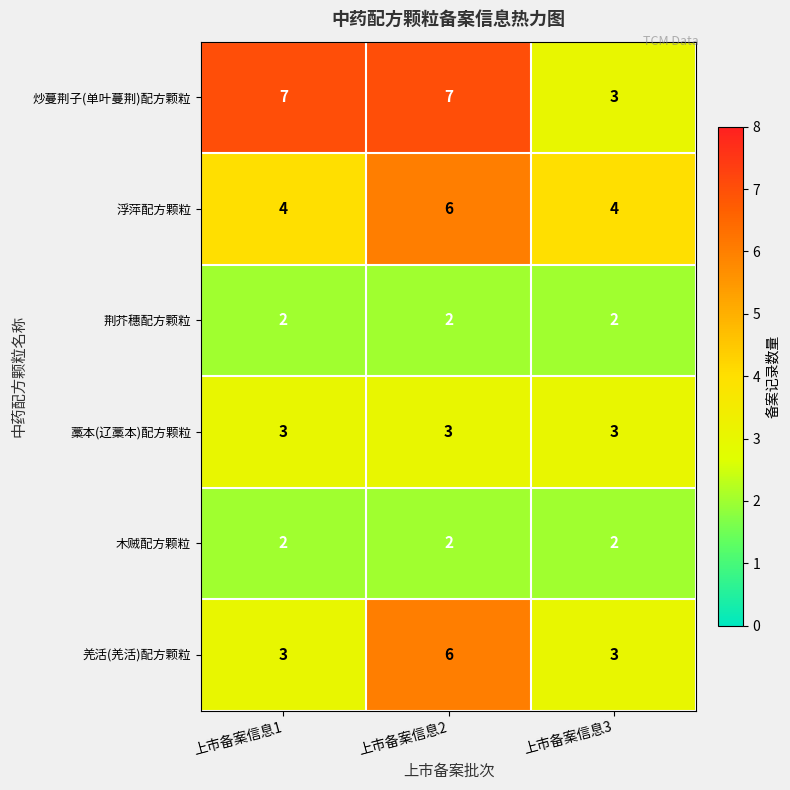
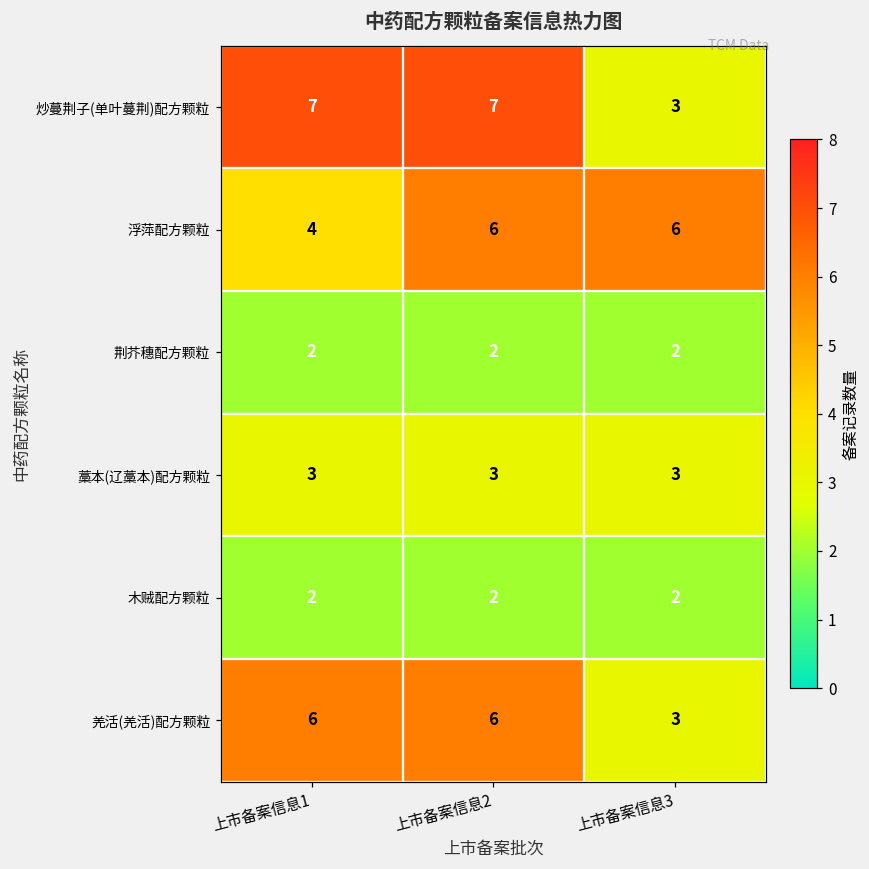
  {
    "炒蔓荆子(单叶蔓荆)配方颗粒": {
      "上市备案信息1": 7,
      "上市备案信息2": 7,
      "上市备案信息3": 3
    },
    "浮萍配方颗粒": {
      "上市备案信息1": 4,
      "上市备案信息2": 6,
-     "上市备案信息3": 4
+     "上市备案信息3": 6
    },
    "荆芥穗配方颗粒": {
      "上市备案信息1": 2,
      "上市备案信息2": 2,
      "上市备案信息3": 2
    },
    "藁本(辽藁本)配方颗粒": {
      "上市备案信息1": 3,
      "上市备案信息2": 3,
      "上市备案信息3": 3
    },
    "木贼配方颗粒": {
      "上市备案信息1": 2,
      "上市备案信息2": 2,
      "上市备案信息3": 2
    },
    "羌活(羌活)配方颗粒": {
-     "上市备案信息1": 3,
+     "上市备案信息1": 6,
      "上市备案信息2": 6,
      "上市备案信息3": 3
    }
  }
